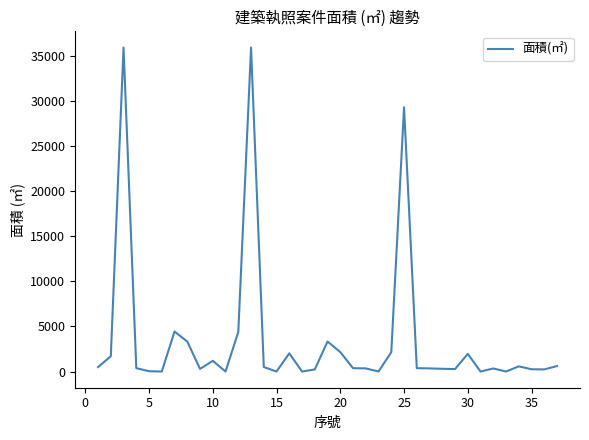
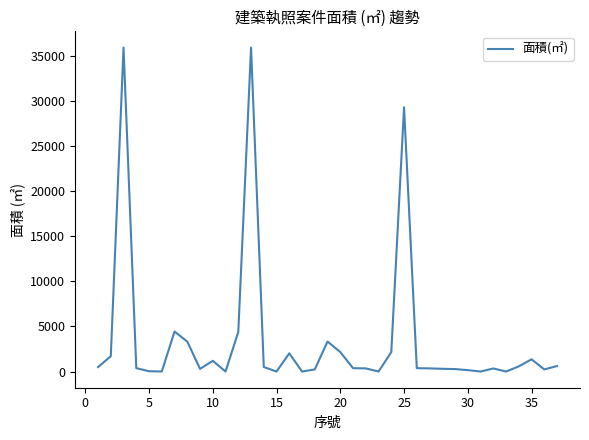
  {
    "5": 0,
    "10": 1000,
    "15": 0,
    "20": 2000,
    "25": 29000,
-   "30": 2000,
-   "35": 0
+   "30": 0,
+   "35": 1000
  }
